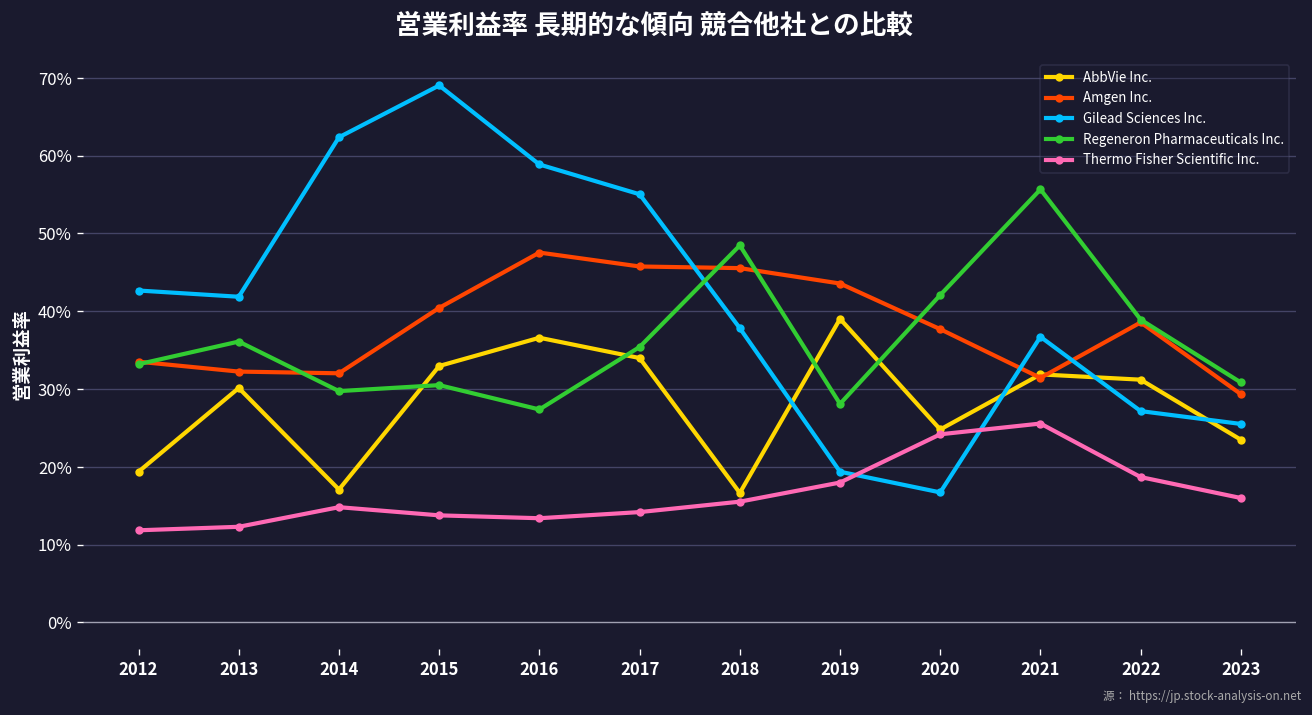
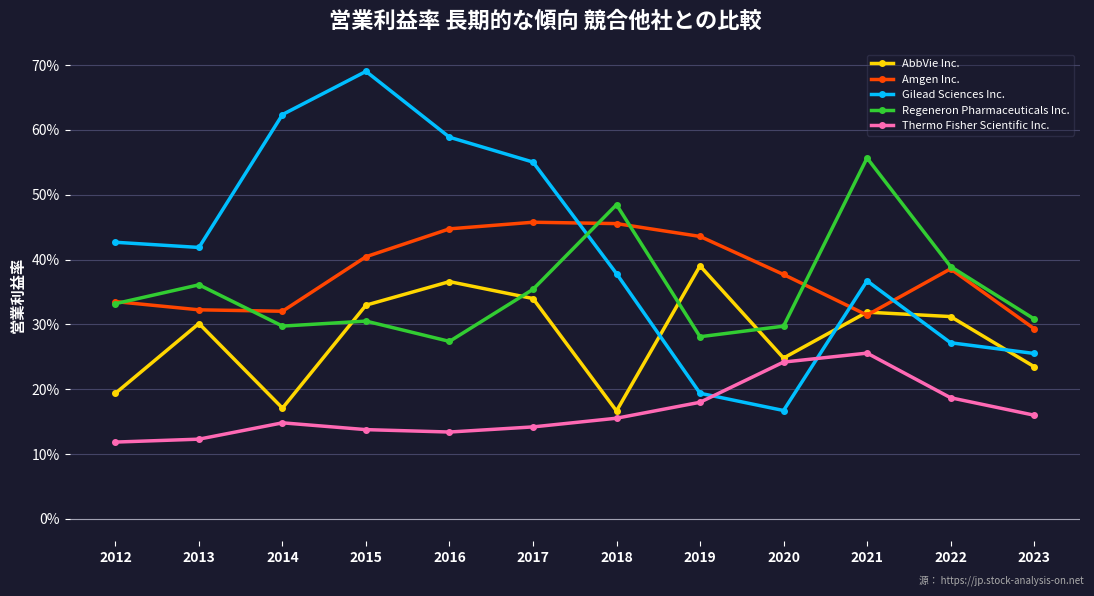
  {
    "AbbVie Inc.": {
      "2012": "19%",
      "2013": "30%",
      "2014": "17%",
      "2015": "33%",
      "2016": "37%",
      "2017": "34%",
      "2018": "17%",
      "2019": "39%",
      "2020": "25%",
      "2021": "32%",
      "2022": "31%",
      "2023": "23%"
    },
    "Amgen Inc.": {
      "2013": "32%",
      "2014": "32%",
      "2015": "40%",
-     "2016": "48%",
+     "2016": "45%",
      "2017": "46%",
      "2018": "46%",
      "2019": "44%",
      "2020": "38%",
      "2021": "31%",
      "2023": "29%"
    },
    "Gilead Sciences Inc.": {
      "2012": "43%",
      "2013": "42%",
      "2014": "62%",
      "2015": "69%",
      "2016": "59%",
      "2017": "55%",
      "2018": "38%",
      "2019": "19%",
      "2020": "17%",
      "2021": "37%",
      "2022": "27%",
      "2023": "26%"
    },
    "Regeneron Pharmaceuticals Inc.": {
      "2013": "36%",
      "2014": "30%",
      "2015": "31%",
      "2016": "27%",
      "2017": "35%",
      "2018": "48%",
      "2019": "28%",
-     "2020": "42%",
+     "2020": "30%",
      "2021": "56%",
      "2023": "31%"
    },
    "Thermo Fisher Scientific Inc.": {
      "2012": "12%",
      "2013": "12%",
      "2014": "15%",
      "2015": "14%",
      "2016": "13%",
      "2017": "14%",
      "2018": "16%",
      "2019": "18%",
      "2020": "24%",
      "2021": "26%",
      "2022": "19%",
      "2023": "16%"
    }
  }
